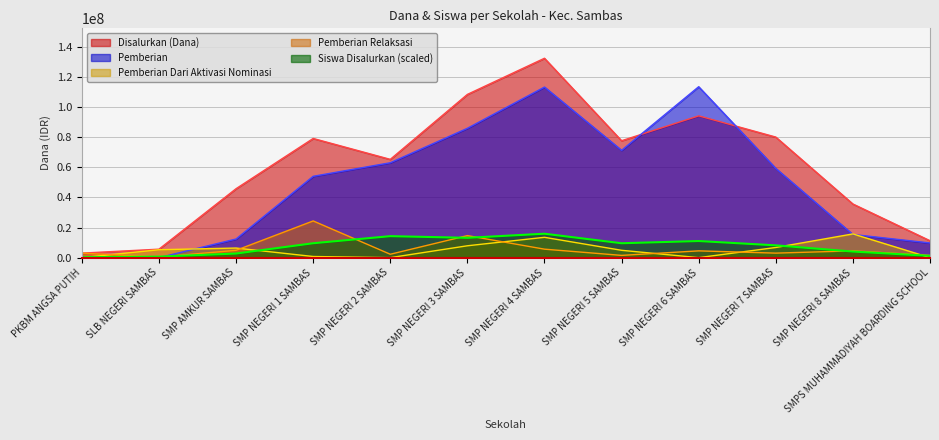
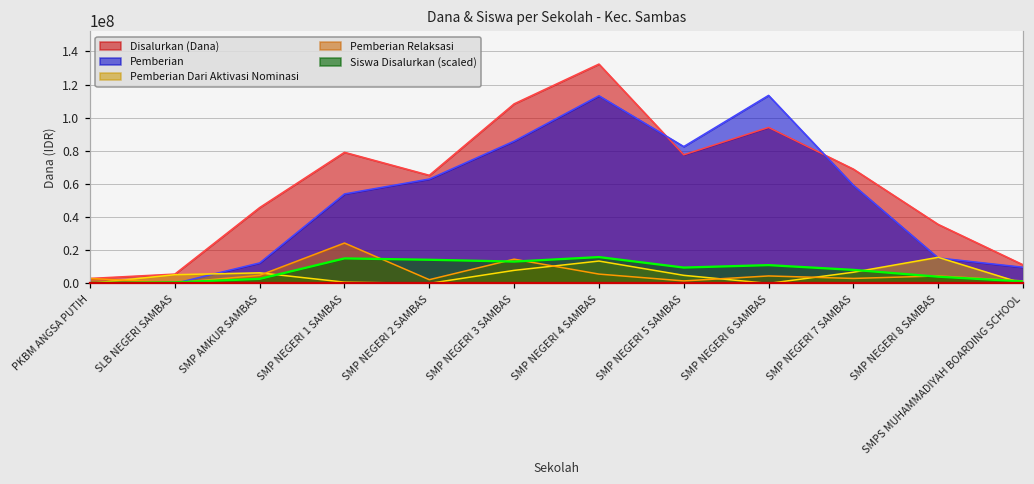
  {
    "Disalurkan (Dana)": {
      "SMP AMKUR SAMBAS": 46000000,
      "SMP NEGERI 1 SAMBAS": 79000000,
      "SMP NEGERI 2 SAMBAS": 65000000,
      "SMP NEGERI 3 SAMBAS": 108000000,
      "SMP NEGERI 4 SAMBAS": 132000000,
      "SMP NEGERI 5 SAMBAS": 78000000,
      "SMP NEGERI 6 SAMBAS": 94000000,
-     "SMP NEGERI 7 SAMBAS": 80000000,
+     "SMP NEGERI 7 SAMBAS": 69000000,
      "SMP NEGERI 8 SAMBAS": 36000000
    },
    "Pemberian": {
      "SMP AMKUR SAMBAS": 12000000,
      "SMP NEGERI 1 SAMBAS": 54000000,
      "SMP NEGERI 2 SAMBAS": 63000000,
      "SMP NEGERI 3 SAMBAS": 86000000,
      "SMP NEGERI 4 SAMBAS": 113000000,
-     "SMP NEGERI 5 SAMBAS": 71000000,
+     "SMP NEGERI 5 SAMBAS": 83000000,
      "SMP NEGERI 6 SAMBAS": 113000000,
      "SMP NEGERI 7 SAMBAS": 59000000
    },
    "Siswa Disalurkan (scaled)": {
      "SMP AMKUR SAMBAS": 3000000,
-     "SMP NEGERI 1 SAMBAS": 10000000,
+     "SMP NEGERI 1 SAMBAS": 15000000,
      "SMP NEGERI 2 SAMBAS": 14000000,
      "SMP NEGERI 4 SAMBAS": 16000000,
      "SMP NEGERI 5 SAMBAS": 10000000,
      "SMP NEGERI 6 SAMBAS": 11000000
    }
  }
